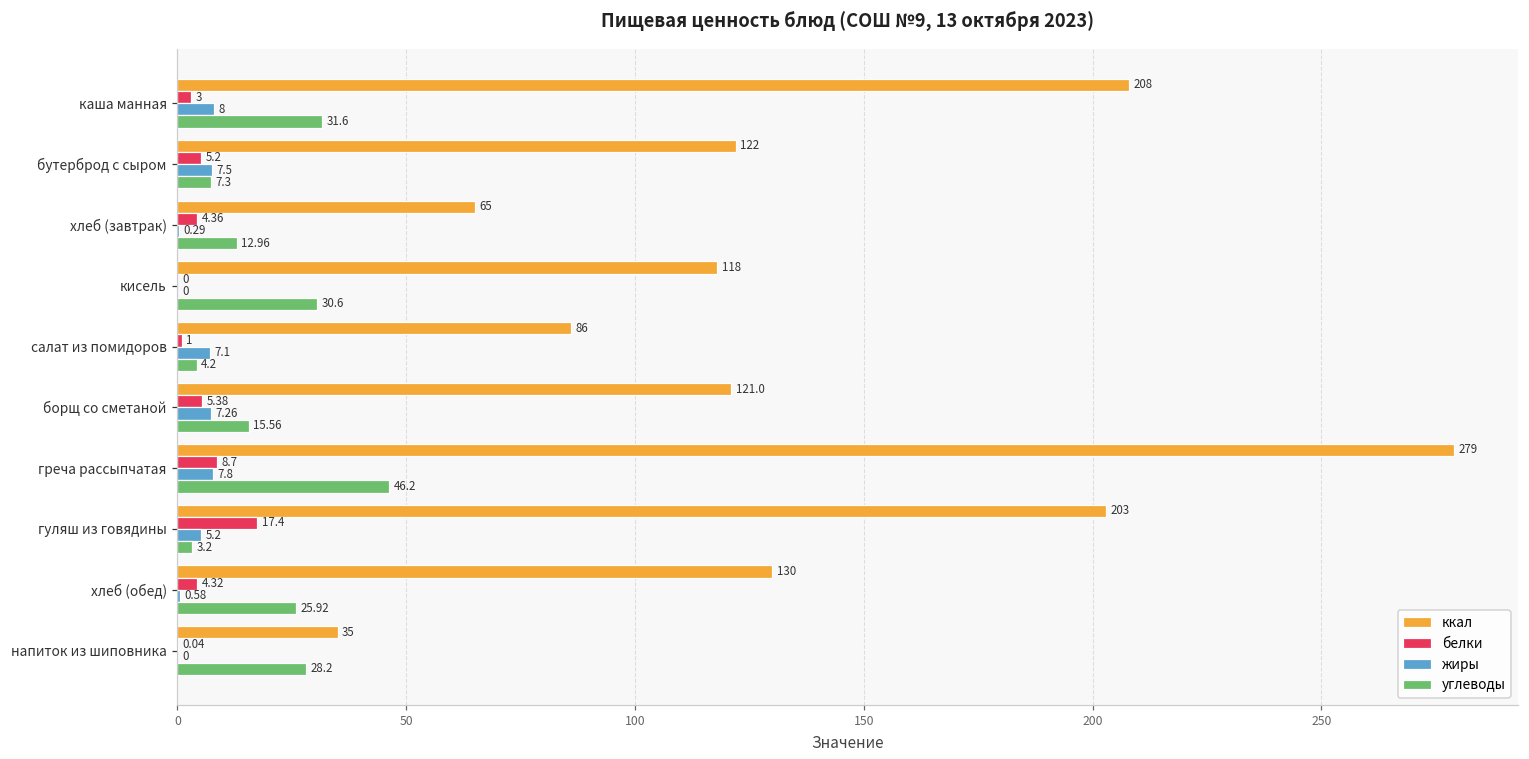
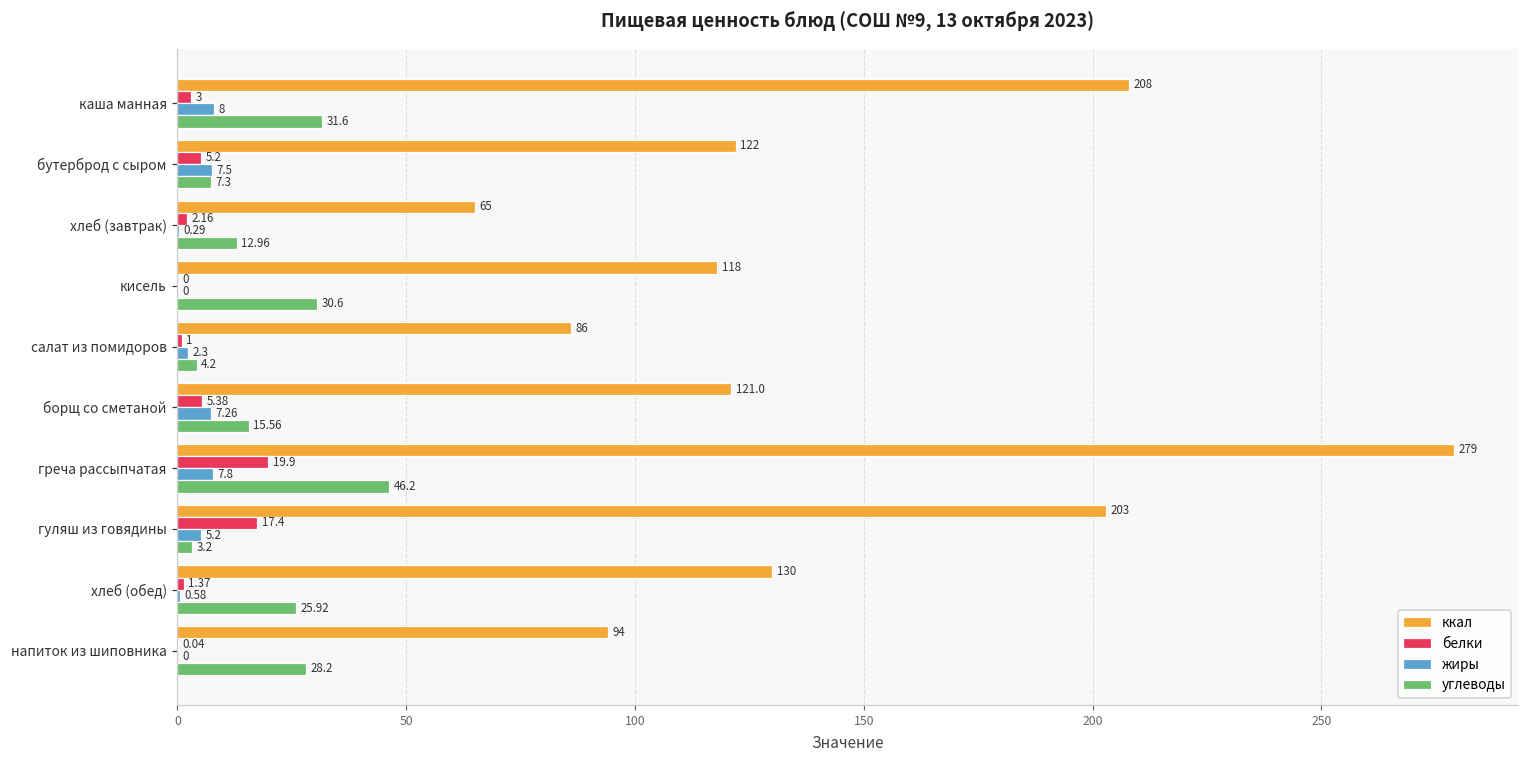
  {
    "ккал": {
      "каша манная": 208,
      "бутерброд с сыром": 122,
      "хлеб (завтрак)": 65,
      "кисель": 118,
      "салат из помидоров": 86,
      "борщ со сметаной": 121.0,
      "греча рассыпчатая": 279,
      "гуляш из говядины": 203,
      "хлеб (обед)": 130,
-     "напиток из шиповника": 35
+     "напиток из шиповника": 94
    },
    "белки": {
      "каша манная": 3,
      "бутерброд с сыром": 5.2,
-     "хлеб (завтрак)": 4.36,
+     "хлеб (завтрак)": 2.16,
      "кисель": 0,
      "салат из помидоров": 1,
      "борщ со сметаной": 5.38,
-     "греча рассыпчатая": 8.7,
+     "греча рассыпчатая": 19.9,
      "гуляш из говядины": 17.4,
-     "хлеб (обед)": 4.32,
+     "хлеб (обед)": 1.37,
      "напиток из шиповника": 0.04
    },
    "жиры": {
      "каша манная": 8,
      "бутерброд с сыром": 7.5,
      "хлеб (завтрак)": 0.29,
      "кисель": 0,
-     "салат из помидоров": 7.1,
+     "салат из помидоров": 2.3,
      "борщ со сметаной": 7.26,
      "греча рассыпчатая": 7.8,
      "гуляш из говядины": 5.2,
      "хлеб (обед)": 0.58,
      "напиток из шиповника": 0
    },
    "углеводы": {
      "каша манная": 31.6,
      "бутерброд с сыром": 7.3,
      "хлеб (завтрак)": 12.96,
      "кисель": 30.6,
      "салат из помидоров": 4.2,
      "борщ со сметаной": 15.56,
      "греча рассыпчатая": 46.2,
      "гуляш из говядины": 3.2,
      "хлеб (обед)": 25.92,
      "напиток из шиповника": 28.2
    }
  }
